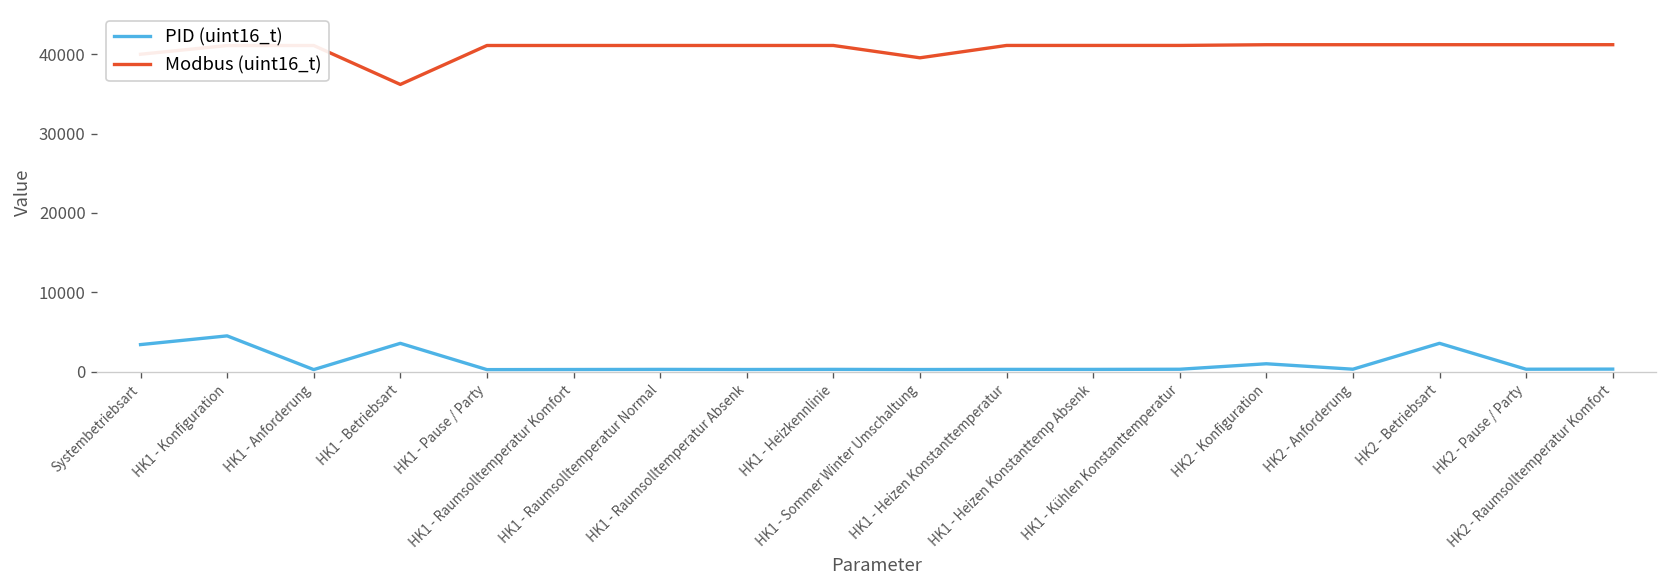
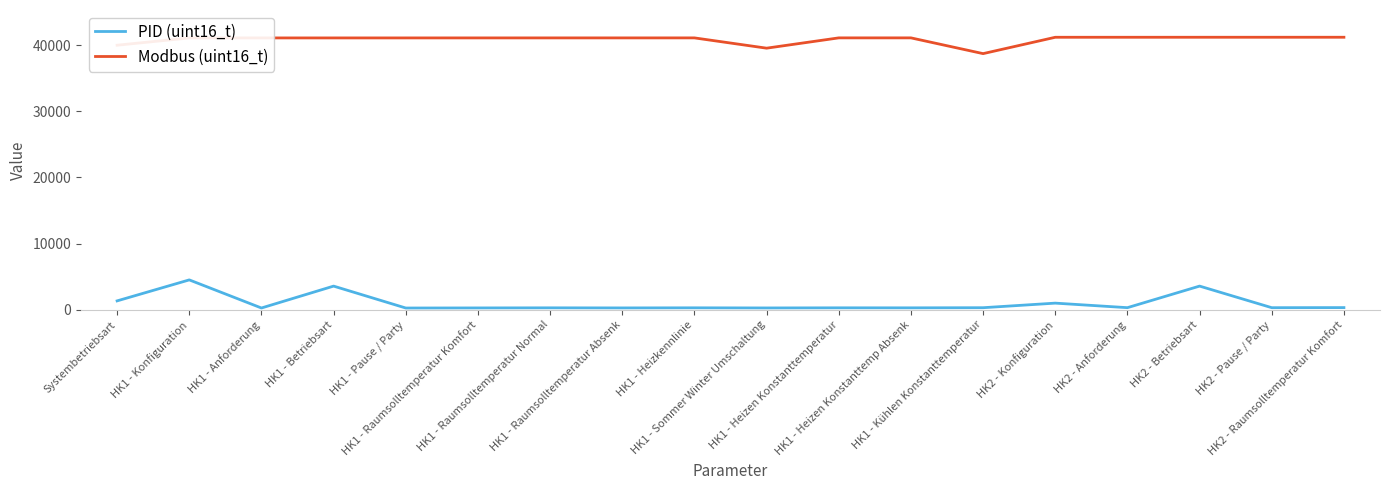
  {
    "PID (uint16_t)": {
-     "Systembetriebsart": 3000,
+     "Systembetriebsart": 1000,
      "HK1 - Konfiguration": 5000,
      "HK1 - Anforderung": 0,
      "HK1 - Betriebsart": 4000,
      "HK1 - Pause / Party": 0,
      "HK1 - Raumsolltemperatur Komfort": 0,
      "HK1 - Raumsolltemperatur Normal": 0,
      "HK1 - Raumsolltemperatur Absenk": 0,
      "HK1 - Heizkennlinie": 0,
      "HK1 - Sommer Winter Umschaltung": 0,
      "HK1 - Heizen Konstanttemperatur": 0,
      "HK1 - Heizen Konstanttemp Absenk": 0,
      "HK1 - Kühlen Konstanttemperatur": 0,
      "HK2 - Konfiguration": 1000,
      "HK2 - Anforderung": 0,
      "HK2 - Betriebsart": 4000,
      "HK2 - Pause / Party": 0,
      "HK2 - Raumsolltemperatur Komfort": 0
    },
    "Modbus (uint16_t)": {
-     "HK1 - Betriebsart": 36000,
+     "HK1 - Betriebsart": 41000,
      "HK1 - Pause / Party": 41000,
      "HK1 - Raumsolltemperatur Komfort": 41000,
      "HK1 - Raumsolltemperatur Normal": 41000,
      "HK1 - Raumsolltemperatur Absenk": 41000,
      "HK1 - Heizkennlinie": 41000,
      "HK1 - Sommer Winter Umschaltung": 40000,
      "HK1 - Heizen Konstanttemperatur": 41000,
      "HK1 - Heizen Konstanttemp Absenk": 41000,
-     "HK1 - Kühlen Konstanttemperatur": 41000,
+     "HK1 - Kühlen Konstanttemperatur": 39000,
      "HK2 - Konfiguration": 41000,
      "HK2 - Anforderung": 41000,
      "HK2 - Betriebsart": 41000,
      "HK2 - Pause / Party": 41000,
      "HK2 - Raumsolltemperatur Komfort": 41000
    }
  }
